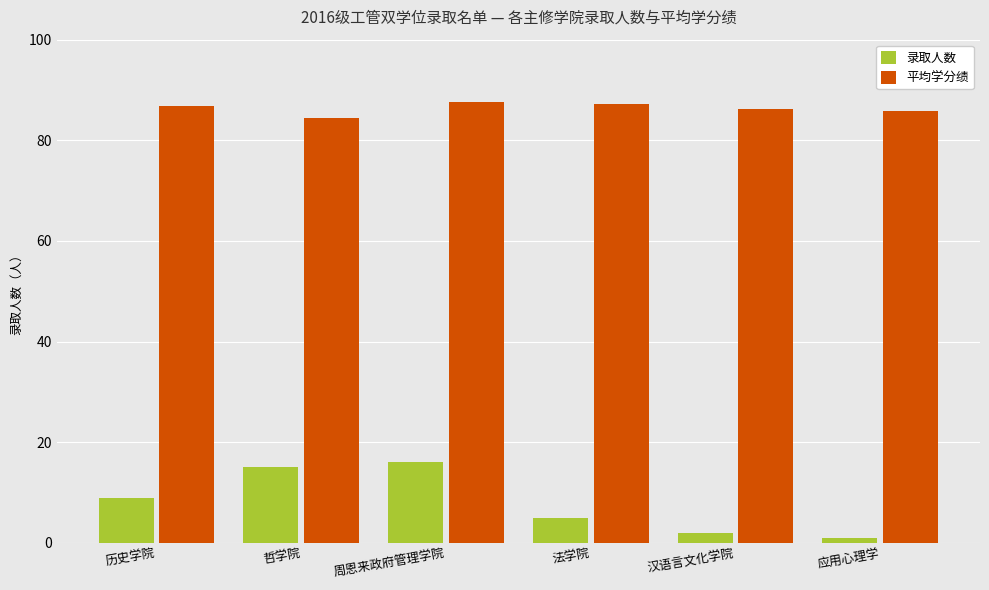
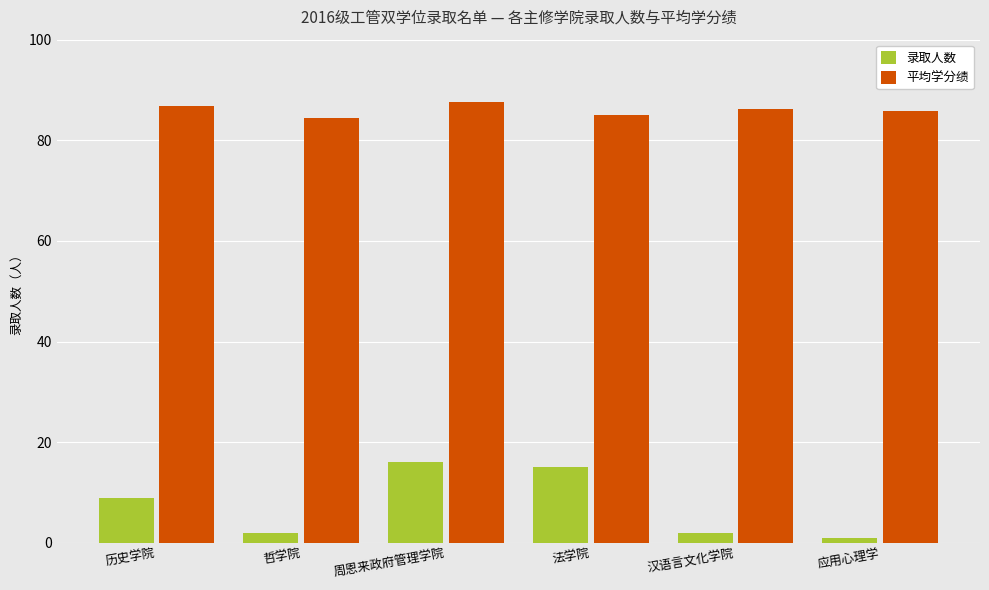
  {
    "录取人数": {
      "历史学院": 9,
-     "哲学院": 15,
+     "哲学院": 2,
      "周恩来政府管理学院": 16,
-     "法学院": 5,
+     "法学院": 15,
      "汉语言文化学院": 2,
      "应用心理学": 1
    },
    "平均学分绩": {
      "历史学院": 87,
      "哲学院": 84,
      "周恩来政府管理学院": 88,
-     "法学院": 87,
+     "法学院": 85,
      "汉语言文化学院": 86,
      "应用心理学": 86
    }
  }
